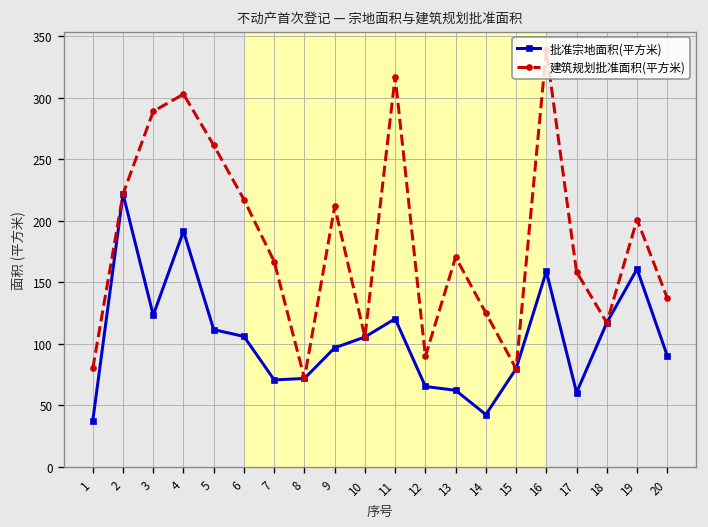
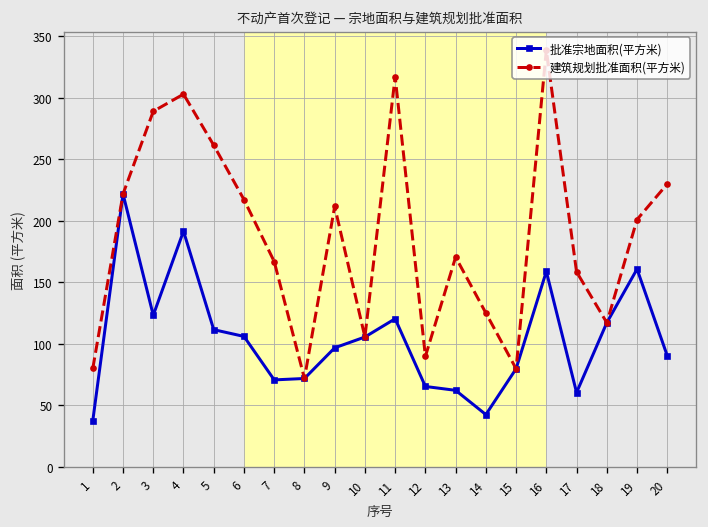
  {
    "批准宗地面积(平方米)": {
      "1": 38,
      "3": 123,
      "4": 192,
      "5": 112,
      "6": 106,
      "7": 71,
      "9": 97,
      "11": 120,
      "12": 65,
      "13": 62,
      "14": 42,
      "16": 159,
      "17": 60,
      "19": 161,
      "20": 90
    },
    "建筑规划批准面积(平方米)": {
      "1": 80,
      "3": 289,
      "4": 303,
      "5": 262,
      "6": 217,
      "7": 167,
      "9": 212,
      "11": 317,
      "12": 90,
      "13": 171,
      "14": 125,
      "17": 159,
      "19": 201,
-     "20": 137
+     "20": 230
    }
  }
